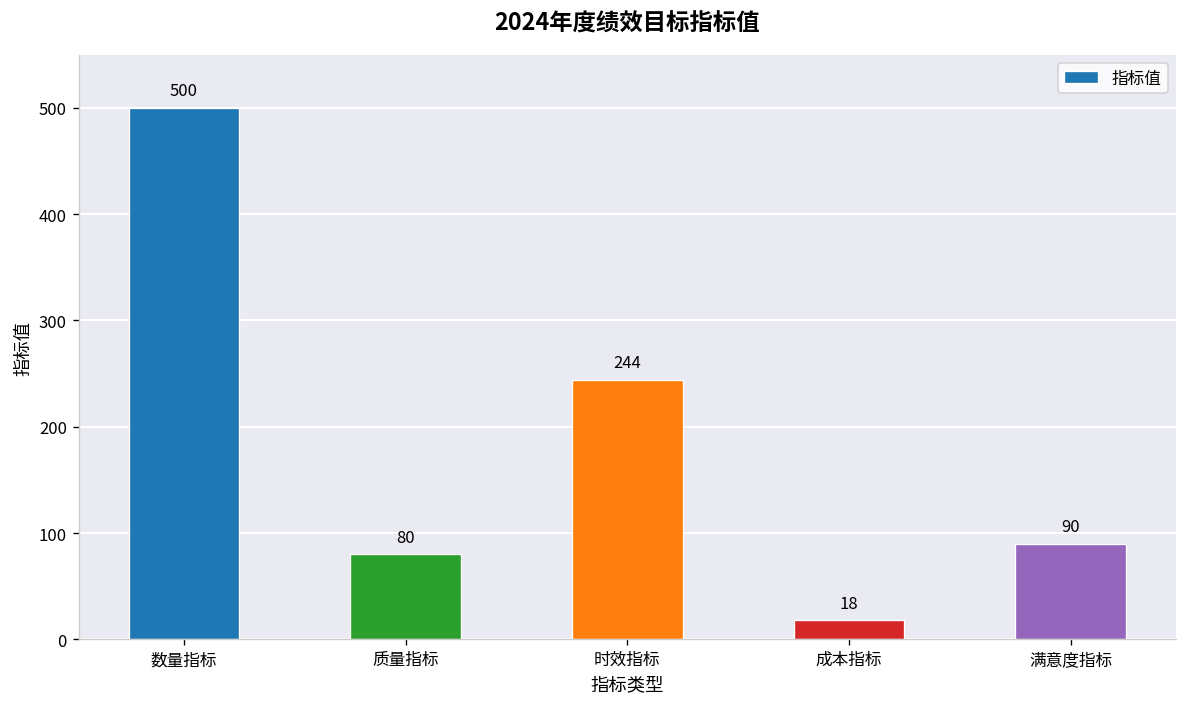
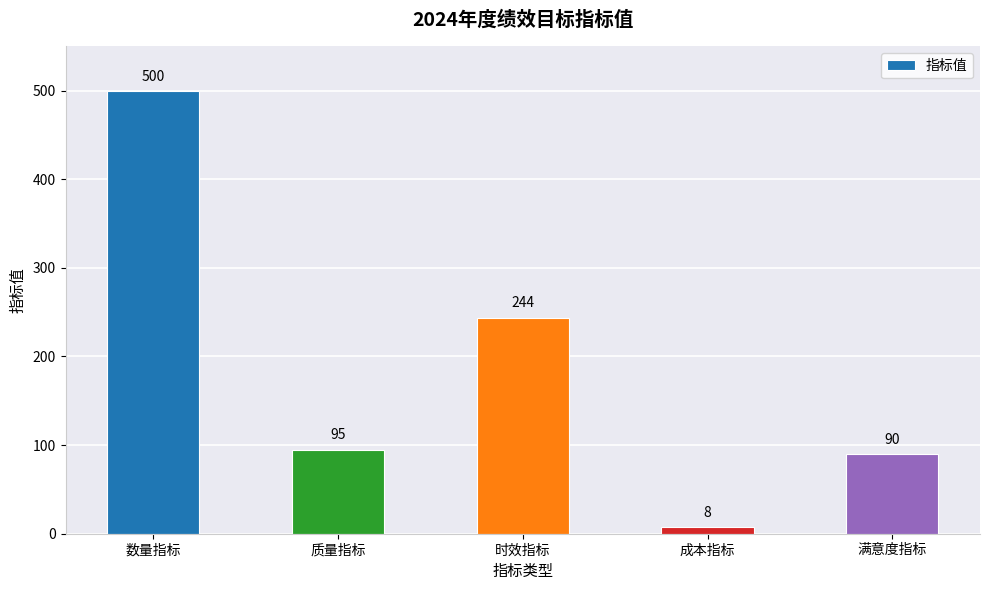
  {
    "数量指标": 500,
-   "质量指标": 80,
+   "质量指标": 95,
    "时效指标": 244,
-   "成本指标": 18,
+   "成本指标": 8,
    "满意度指标": 90
  }
